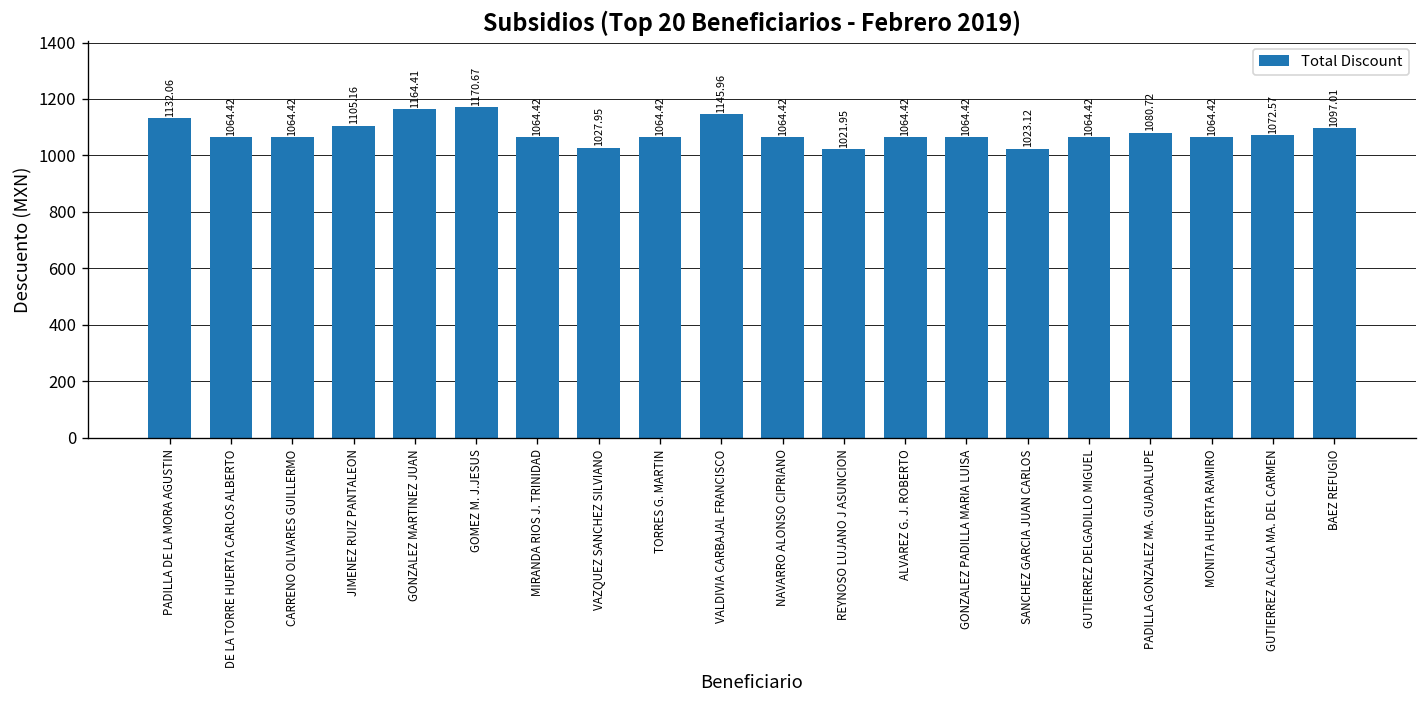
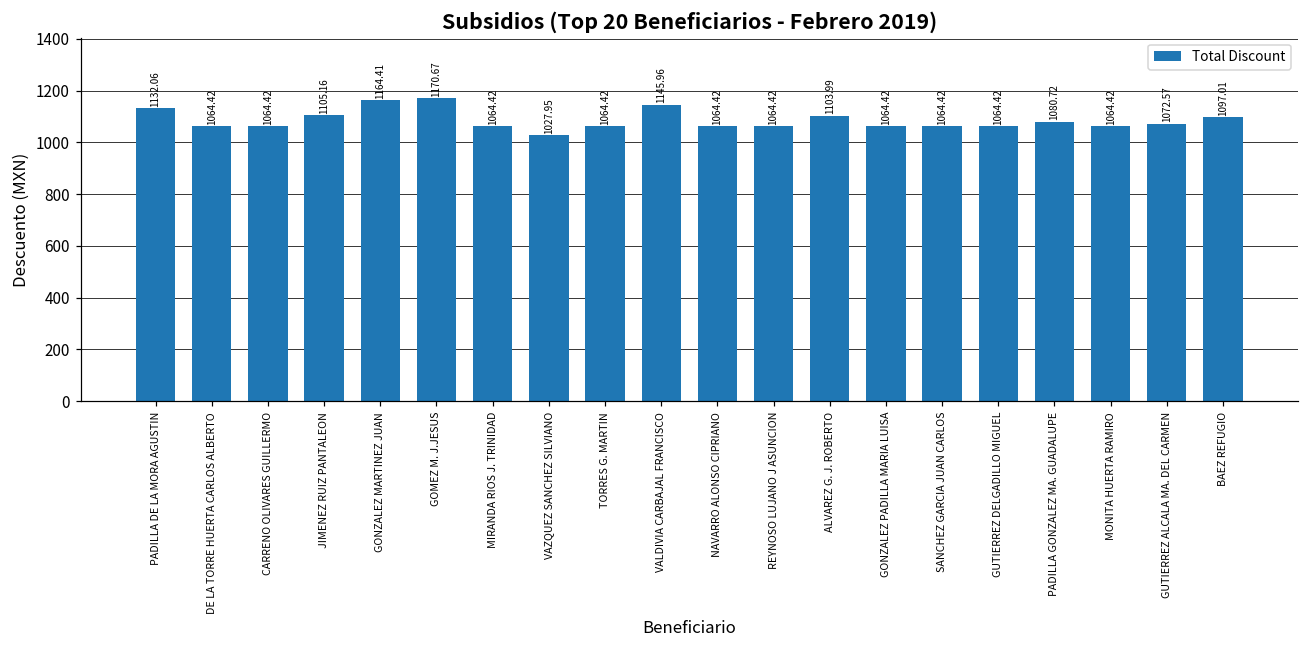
  {
    "PADILLA DE LA MORA AGUSTIN": 1132.06,
    "DE LA TORRE HUERTA CARLOS ALBERTO": 1064.42,
    "CARRENO OLIVARES GUILLERMO": 1064.42,
    "JIMENEZ RUIZ PANTALEON": 1105.16,
    "GONZALEZ MARTINEZ JUAN": 1164.41,
    "GOMEZ M. J.JESUS": 1170.67,
    "MIRANDA RIOS J. TRINIDAD": 1064.42,
    "VAZQUEZ SANCHEZ SILVIANO": 1027.95,
    "TORRES G. MARTIN": 1064.42,
    "VALDIVIA CARBAJAL FRANCISCO": 1145.96,
    "NAVARRO ALONSO CIPRIANO": 1064.42,
-   "REYNOSO LUJANO J ASUNCION": 1021.95,
-   "ALVAREZ G. J. ROBERTO": 1064.42,
+   "REYNOSO LUJANO J ASUNCION": 1064.42,
+   "ALVAREZ G. J. ROBERTO": 1103.99,
    "GONZALEZ PADILLA MARIA LUISA": 1064.42,
-   "SANCHEZ GARCIA JUAN CARLOS": 1023.12,
+   "SANCHEZ GARCIA JUAN CARLOS": 1064.42,
    "GUTIERREZ DELGADILLO MIGUEL": 1064.42,
    "PADILLA GONZALEZ MA. GUADALUPE": 1080.72,
    "MONITA HUERTA RAMIRO": 1064.42,
    "GUTIERREZ ALCALA MA. DEL CARMEN": 1072.57,
    "BAEZ REFUGIO": 1097.01
  }
